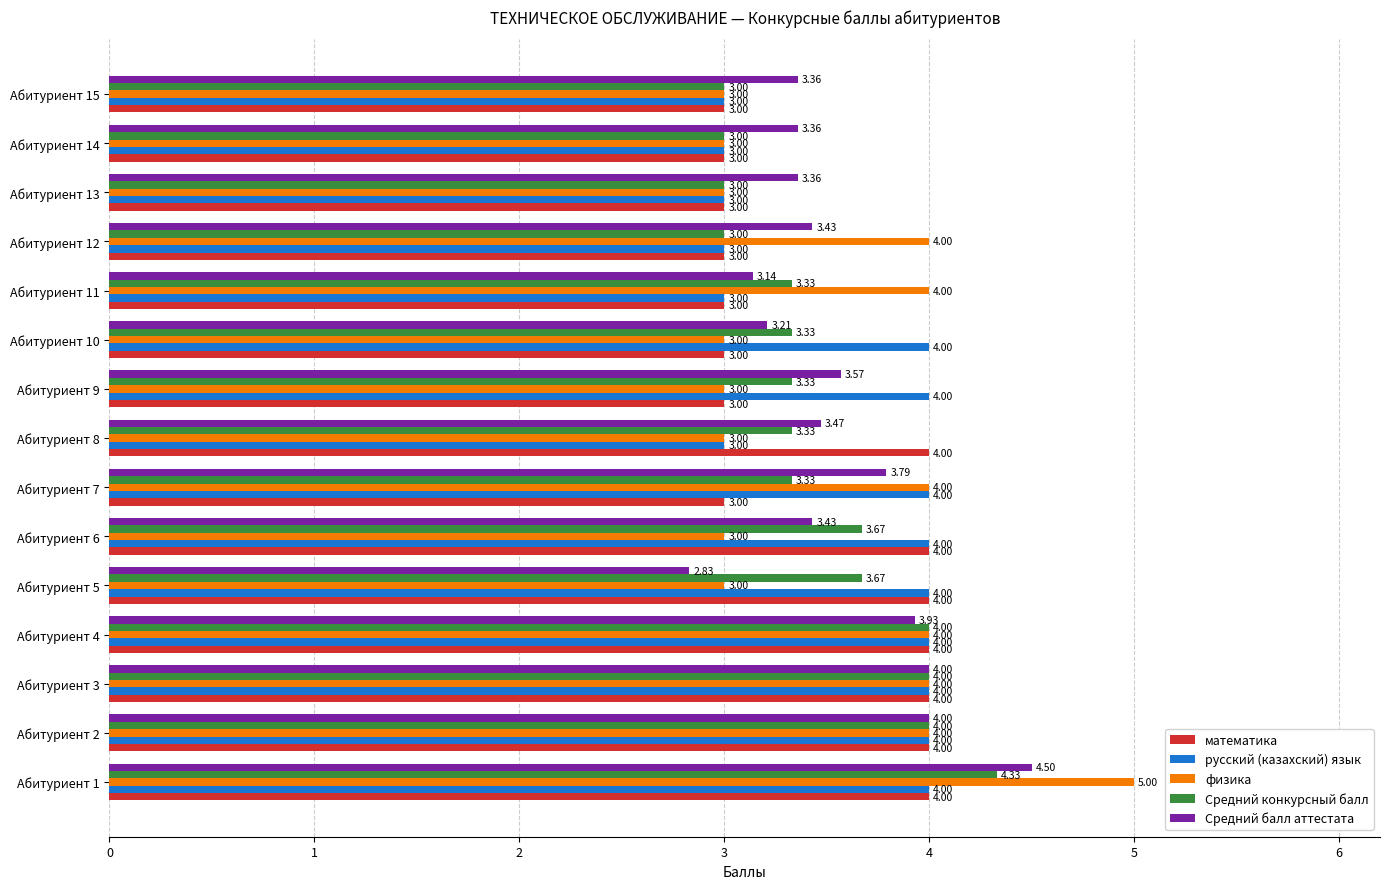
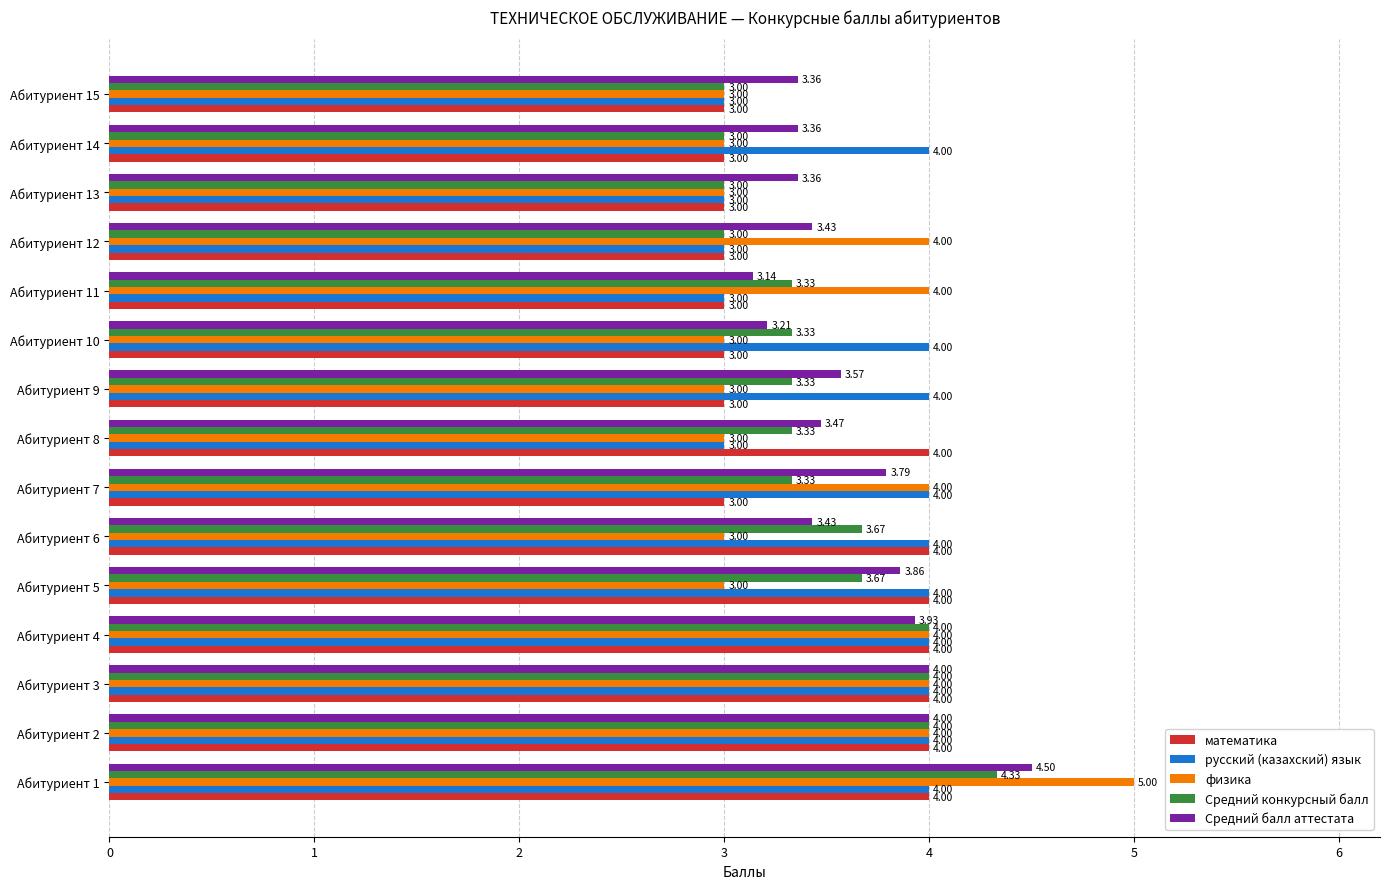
  {
    "математика": {
      "Абитуриент 14": 3.00,
      "Абитуриент 10": 3.00,
      "Абитуриент 9": 3.00,
      "Абитуриент 8": 4.00,
      "Абитуриент 7": 3.00
    },
    "русский (казахский) язык": {
-     "Абитуриент 14": 3.00,
+     "Абитуриент 14": 4.00,
      "Абитуриент 10": 4.00,
      "Абитуриент 9": 4.00
    },
    "физика": {
      "Абитуриент 12": 4.00,
      "Абитуриент 11": 4.00,
      "Абитуриент 10": 3.00,
      "Абитуриент 9": 3.00,
      "Абитуриент 6": 3.00,
      "Абитуриент 5": 3.00,
      "Абитуриент 1": 5.00
    },
    "Средний конкурсный балл": {
      "Абитуриент 12": 3.00,
      "Абитуриент 11": 3.33,
      "Абитуриент 10": 3.33,
      "Абитуриент 9": 3.33,
      "Абитуриент 8": 3.33,
      "Абитуриент 7": 3.33,
      "Абитуриент 6": 3.67,
      "Абитуриент 5": 3.67,
      "Абитуриент 1": 4.33
    },
    "Средний балл аттестата": {
      "Абитуриент 15": 3.36,
      "Абитуриент 14": 3.36,
      "Абитуриент 13": 3.36,
      "Абитуриент 12": 3.43,
      "Абитуриент 11": 3.14,
      "Абитуриент 10": 3.21,
      "Абитуриент 9": 3.57,
      "Абитуриент 8": 3.47,
      "Абитуриент 7": 3.79,
      "Абитуриент 6": 3.43,
-     "Абитуриент 5": 2.83,
+     "Абитуриент 5": 3.86,
      "Абитуриент 4": 3.93,
      "Абитуриент 1": 4.50
    }
  }
